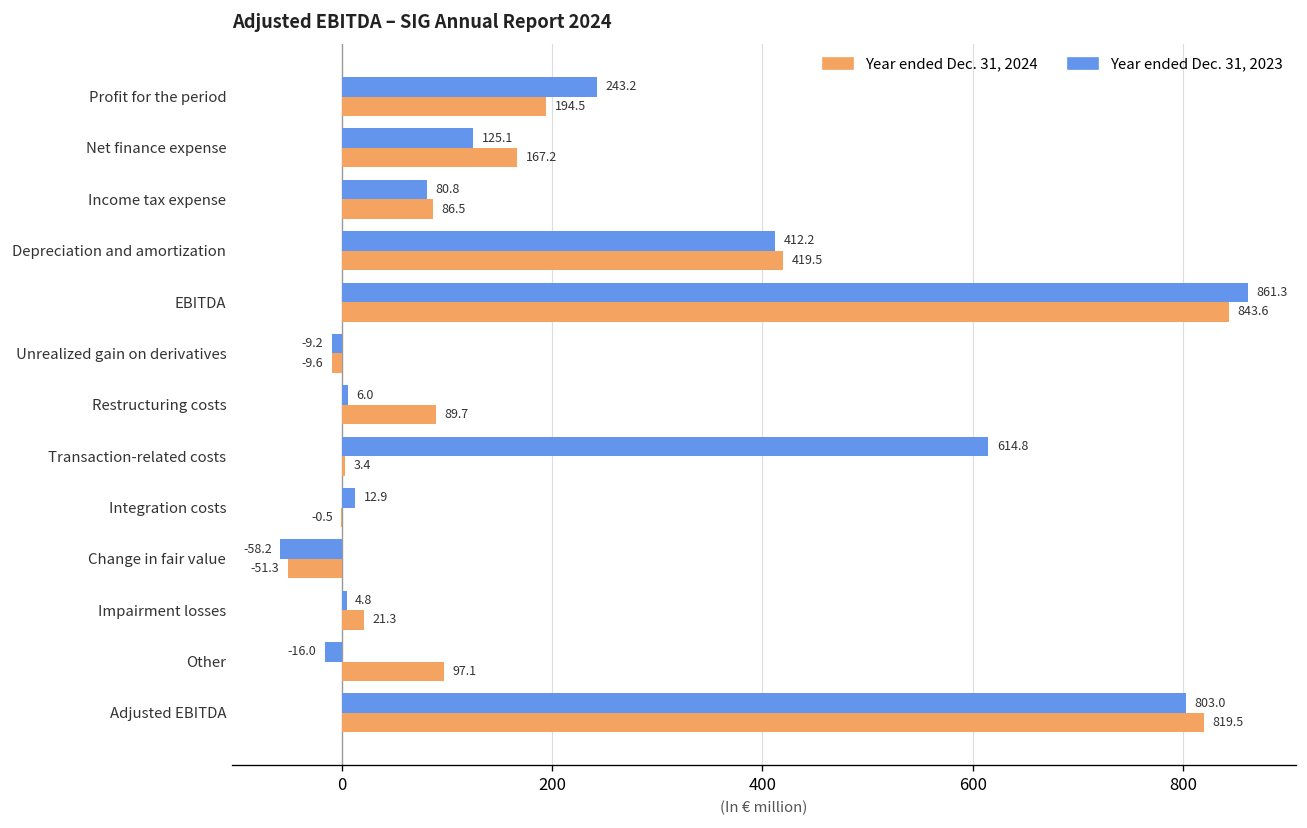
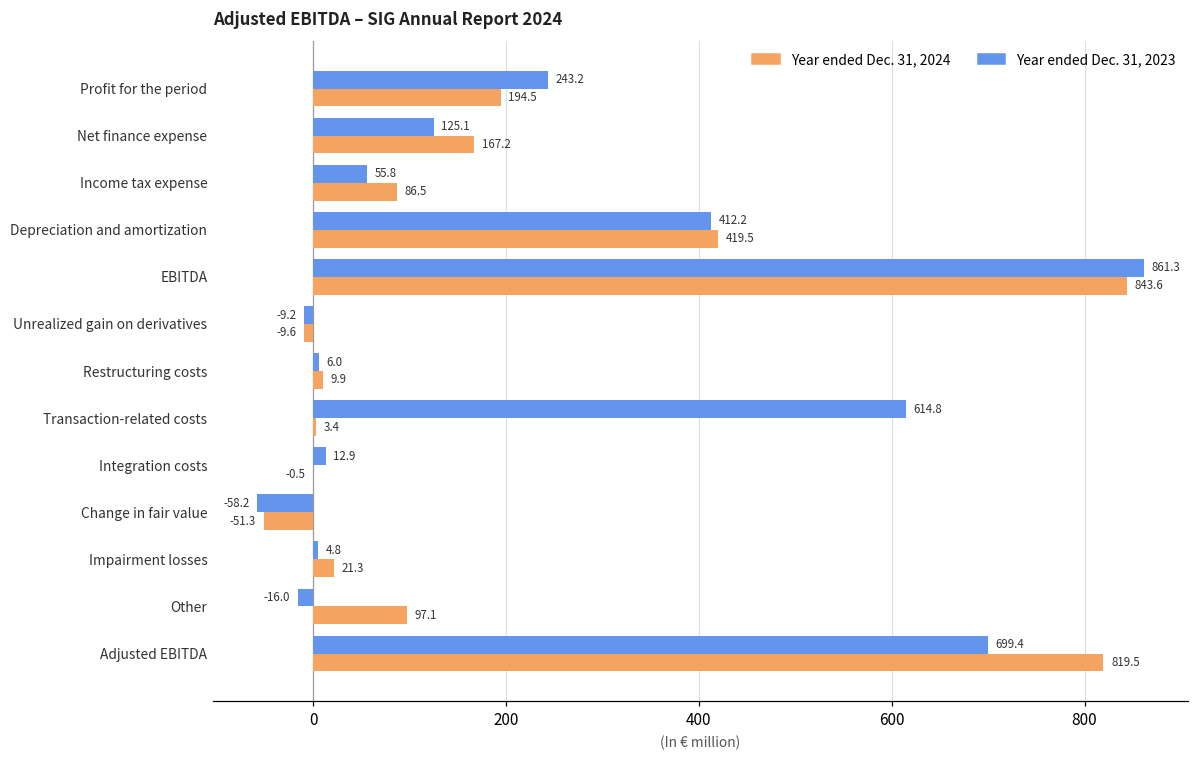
  {
    "Year ended Dec. 31, 2024": {
      "Profit for the period": 194.5,
      "Net finance expense": 167.2,
      "Income tax expense": 86.5,
      "Depreciation and amortization": 419.5,
      "EBITDA": 843.6,
      "Unrealized gain on derivatives": -9.6,
-     "Restructuring costs": 89.7,
+     "Restructuring costs": 9.9,
      "Transaction-related costs": 3.4,
      "Integration costs": -0.5,
      "Change in fair value": -51.3,
      "Impairment losses": 21.3,
      "Other": 97.1,
      "Adjusted EBITDA": 819.5
    },
    "Year ended Dec. 31, 2023": {
      "Profit for the period": 243.2,
      "Net finance expense": 125.1,
-     "Income tax expense": 80.8,
+     "Income tax expense": 55.8,
      "Depreciation and amortization": 412.2,
      "EBITDA": 861.3,
      "Unrealized gain on derivatives": -9.2,
      "Restructuring costs": 6.0,
      "Transaction-related costs": 614.8,
      "Integration costs": 12.9,
      "Change in fair value": -58.2,
      "Impairment losses": 4.8,
      "Other": -16.0,
-     "Adjusted EBITDA": 803.0
+     "Adjusted EBITDA": 699.4
    }
  }
